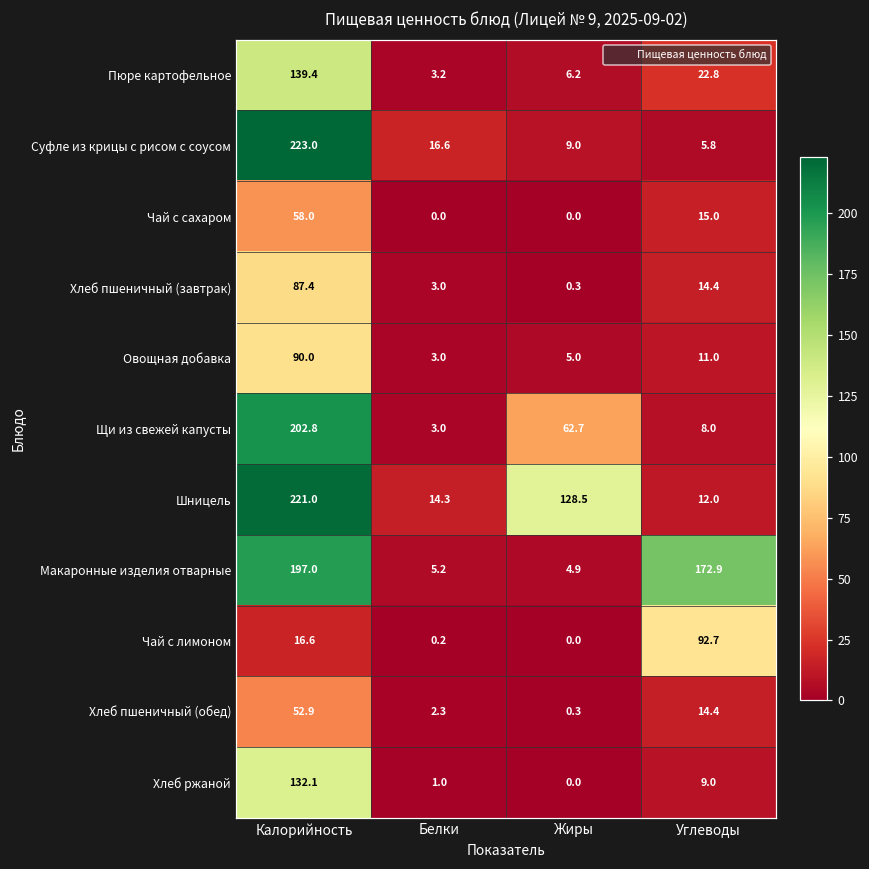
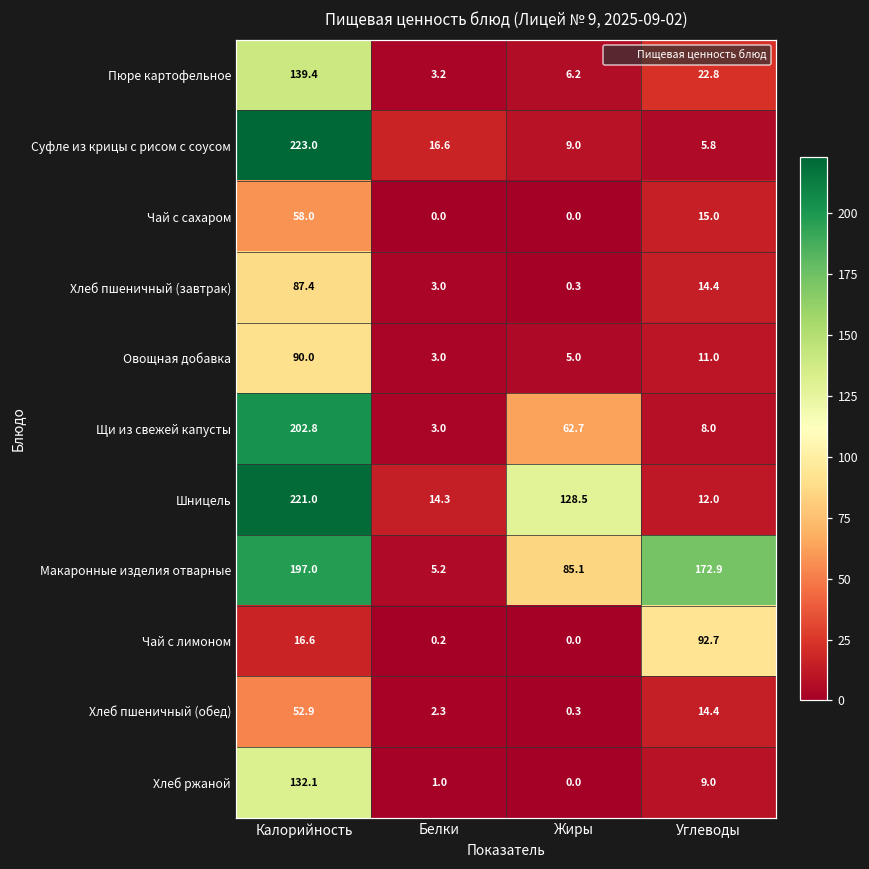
  {
    "Пюре картофельное": {
      "Калорийность": 139.4,
      "Белки": 3.2,
      "Жиры": 6.2,
      "Углеводы": 22.8
    },
    "Суфле из крицы с рисом с соусом": {
      "Калорийность": 223.0,
      "Белки": 16.6,
      "Жиры": 9.0,
      "Углеводы": 5.8
    },
    "Чай с сахаром": {
      "Калорийность": 58.0,
      "Белки": 0.0,
      "Жиры": 0.0,
      "Углеводы": 15.0
    },
    "Хлеб пшеничный (завтрак)": {
      "Калорийность": 87.4,
      "Белки": 3.0,
      "Жиры": 0.3,
      "Углеводы": 14.4
    },
    "Овощная добавка": {
      "Калорийность": 90.0,
      "Белки": 3.0,
      "Жиры": 5.0,
      "Углеводы": 11.0
    },
    "Щи из свежей капусты": {
      "Калорийность": 202.8,
      "Белки": 3.0,
      "Жиры": 62.7,
      "Углеводы": 8.0
    },
    "Шницель": {
      "Калорийность": 221.0,
      "Белки": 14.3,
      "Жиры": 128.5,
      "Углеводы": 12.0
    },
    "Макаронные изделия отварные": {
      "Калорийность": 197.0,
      "Белки": 5.2,
-     "Жиры": 4.9,
+     "Жиры": 85.1,
      "Углеводы": 172.9
    },
    "Чай с лимоном": {
      "Калорийность": 16.6,
      "Белки": 0.2,
      "Жиры": 0.0,
      "Углеводы": 92.7
    },
    "Хлеб пшеничный (обед)": {
      "Калорийность": 52.9,
      "Белки": 2.3,
      "Жиры": 0.3,
      "Углеводы": 14.4
    },
    "Хлеб ржаной": {
      "Калорийность": 132.1,
      "Белки": 1.0,
      "Жиры": 0.0,
      "Углеводы": 9.0
    }
  }
